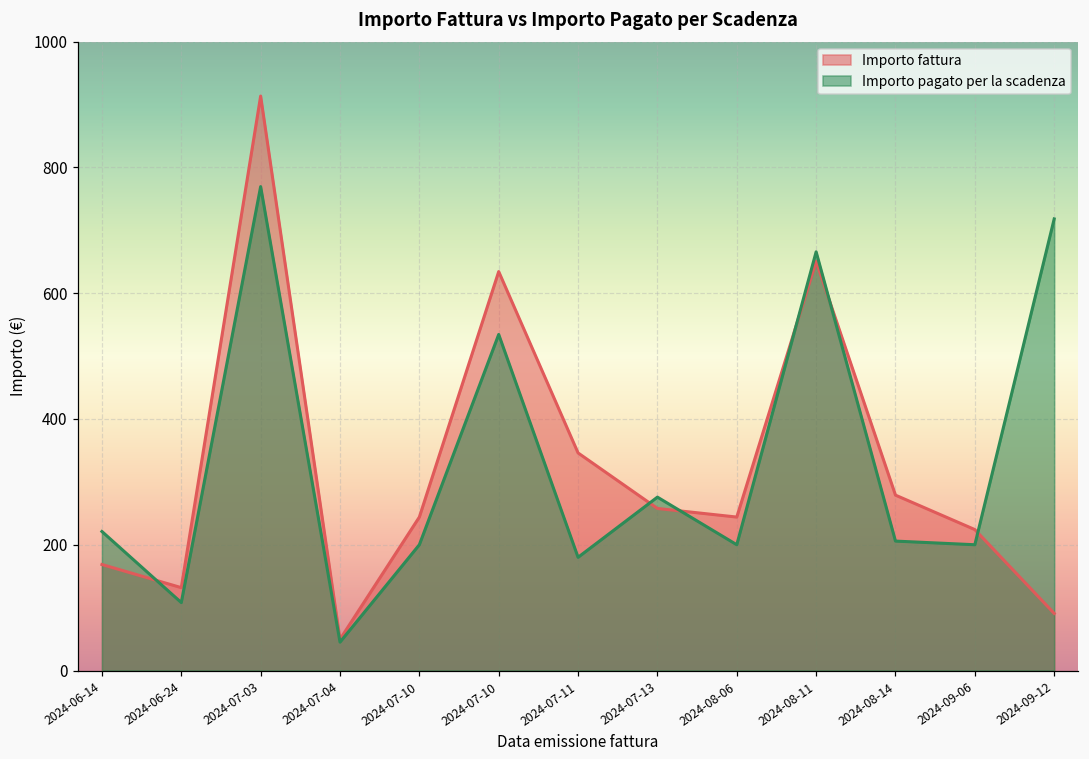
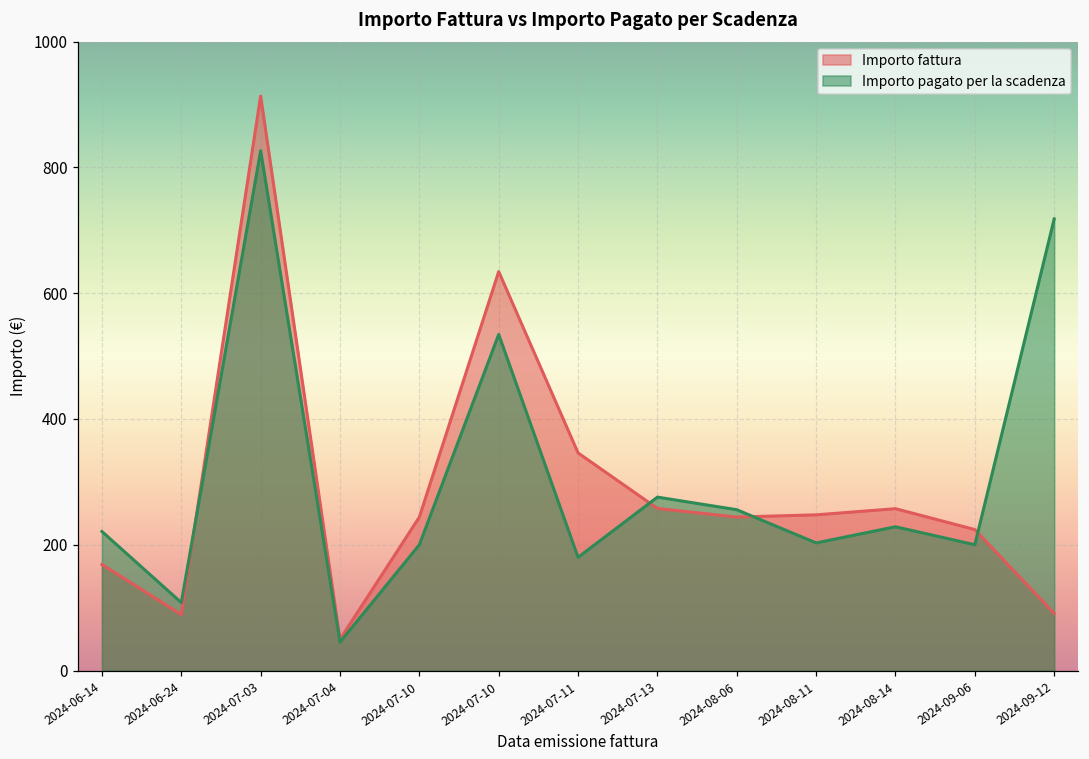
  {
    "Importo fattura": {
      "2024-06-14": 170,
-     "2024-06-24": 130,
+     "2024-06-24": 90,
      "2024-07-03": 910,
      "2024-07-04": 50,
      "2024-07-11": 350,
      "2024-07-13": 260,
      "2024-08-06": 240,
-     "2024-08-11": 650,
-     "2024-08-14": 280,
+     "2024-08-11": 250,
+     "2024-08-14": 260,
      "2024-09-06": 220,
      "2024-09-12": 90
    },
    "Importo pagato per la scadenza": {
      "2024-06-14": 220,
      "2024-06-24": 110,
-     "2024-07-03": 770,
+     "2024-07-03": 830,
      "2024-07-04": 50,
      "2024-07-11": 180,
      "2024-07-13": 280,
-     "2024-08-06": 200,
-     "2024-08-11": 670,
-     "2024-08-14": 210,
+     "2024-08-06": 260,
+     "2024-08-11": 200,
+     "2024-08-14": 230,
      "2024-09-06": 200,
      "2024-09-12": 720
    }
  }
